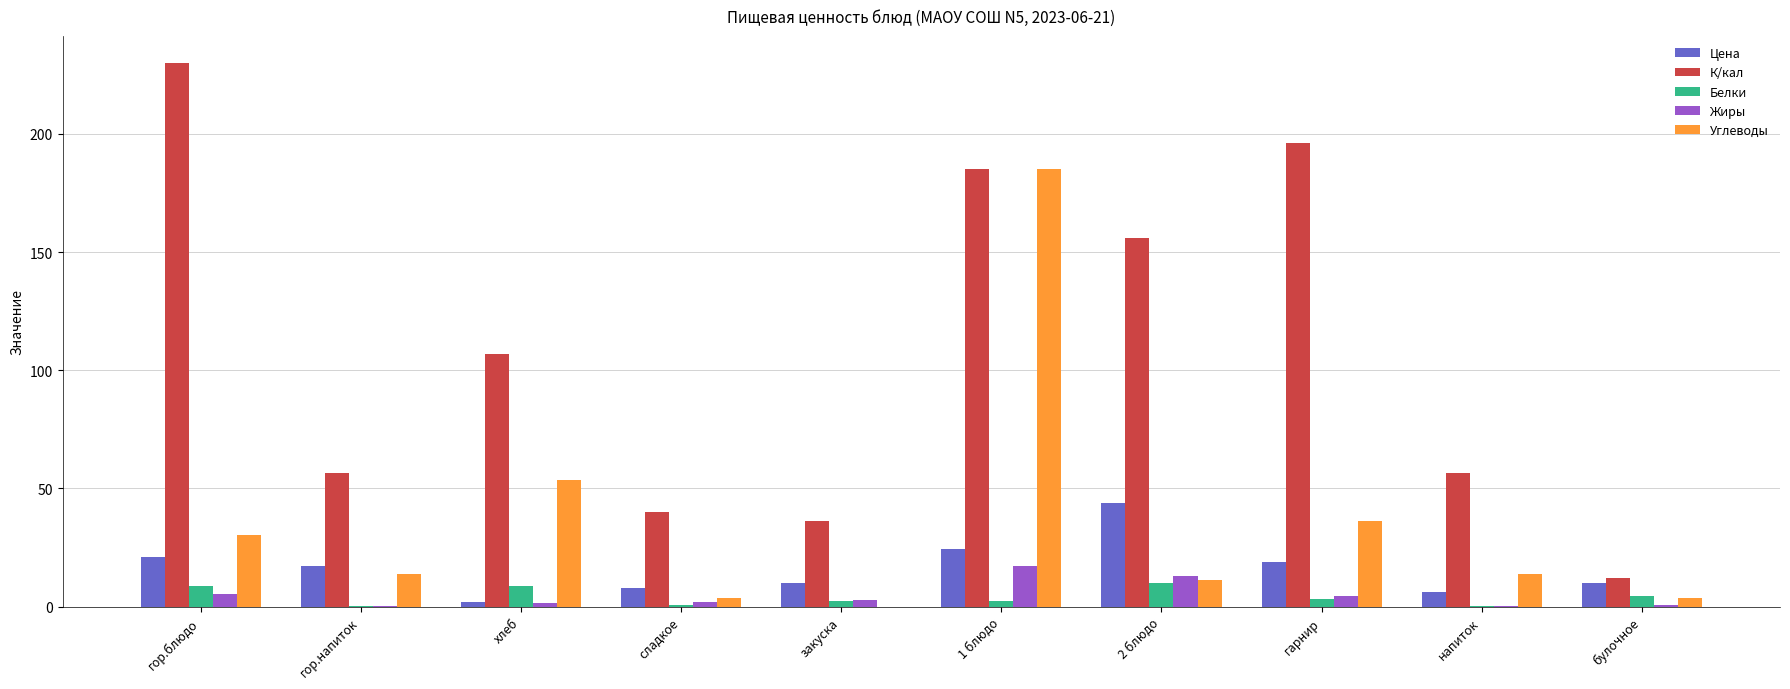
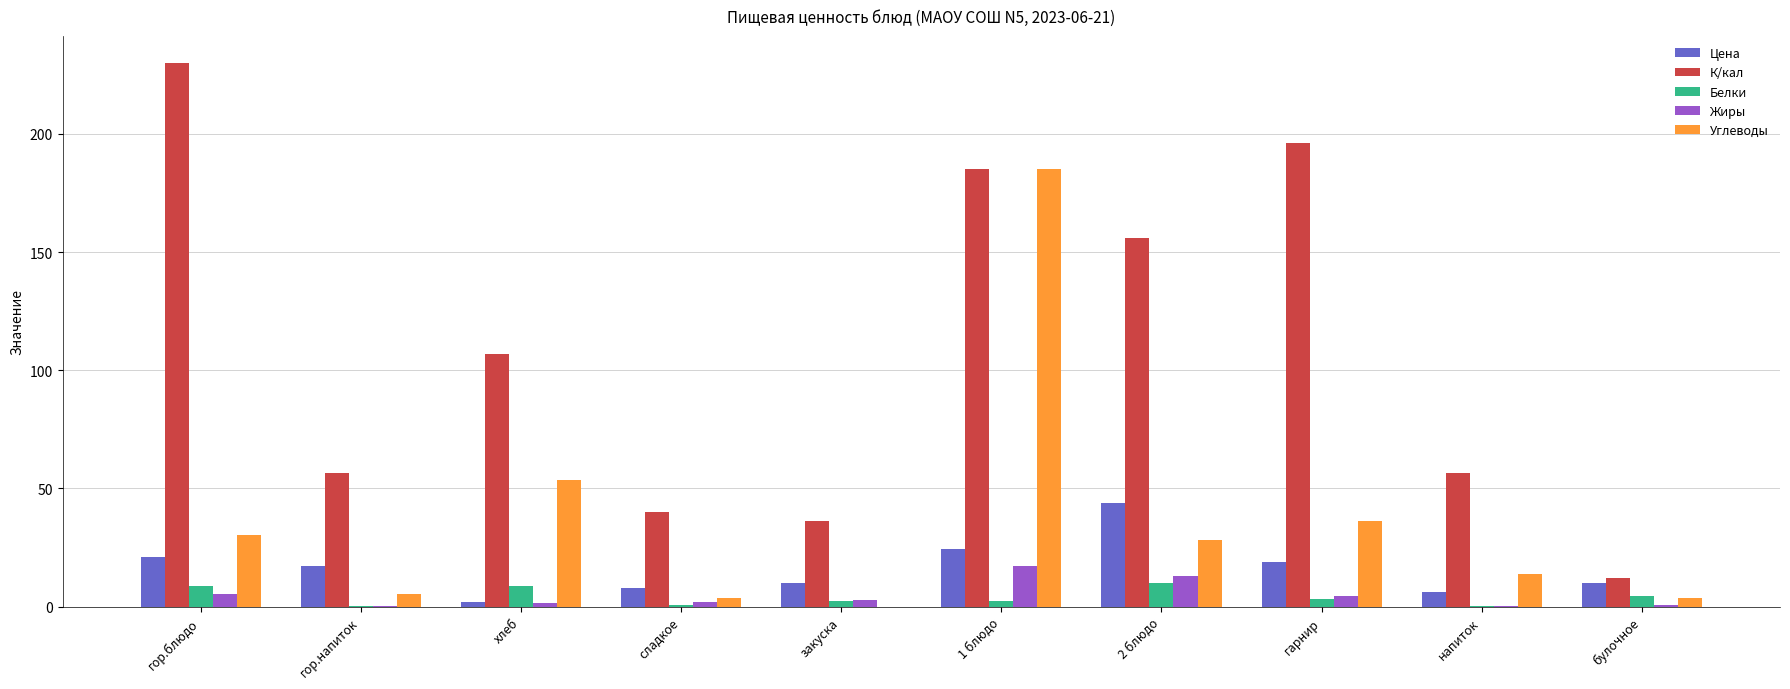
  {
    "К/кал": {
      "гор.блюдо": 230,
      "гор.напиток": 56,
      "хлеб": 107,
      "сладкое": 40,
      "закуска": 36,
      "1 блюдо": 185,
      "2 блюдо": 156,
      "гарнир": 196,
      "напиток": 56,
      "булочное": 12
    },
    "Белки": {
      "гор.блюдо": 9,
      "хлеб": 9,
      "закуска": 2,
      "1 блюдо": 2,
      "2 блюдо": 10,
      "гарнир": 3,
      "булочное": 5
    },
    "Углеводы": {
      "гор.блюдо": 30,
-     "гор.напиток": 14,
+     "гор.напиток": 5,
      "хлеб": 53,
      "сладкое": 4,
      "закуска": 0,
      "1 блюдо": 185,
-     "2 блюдо": 11,
+     "2 блюдо": 28,
      "гарнир": 36,
      "напиток": 14,
      "булочное": 4
    }
  }
